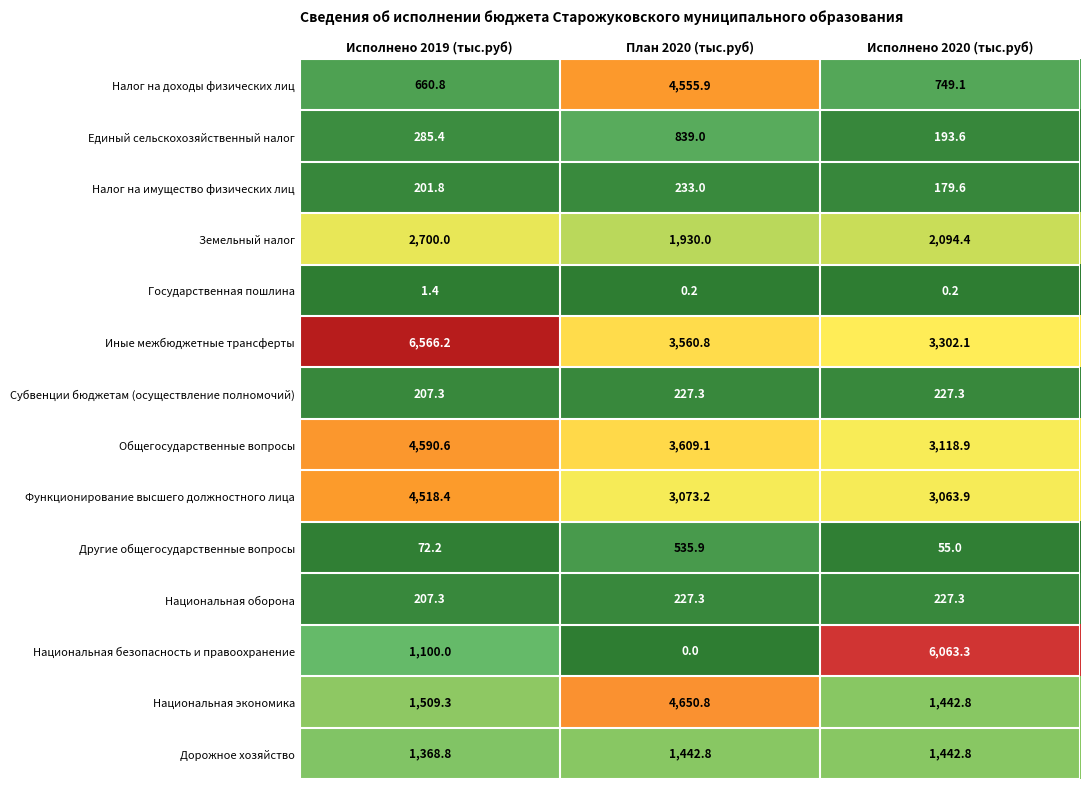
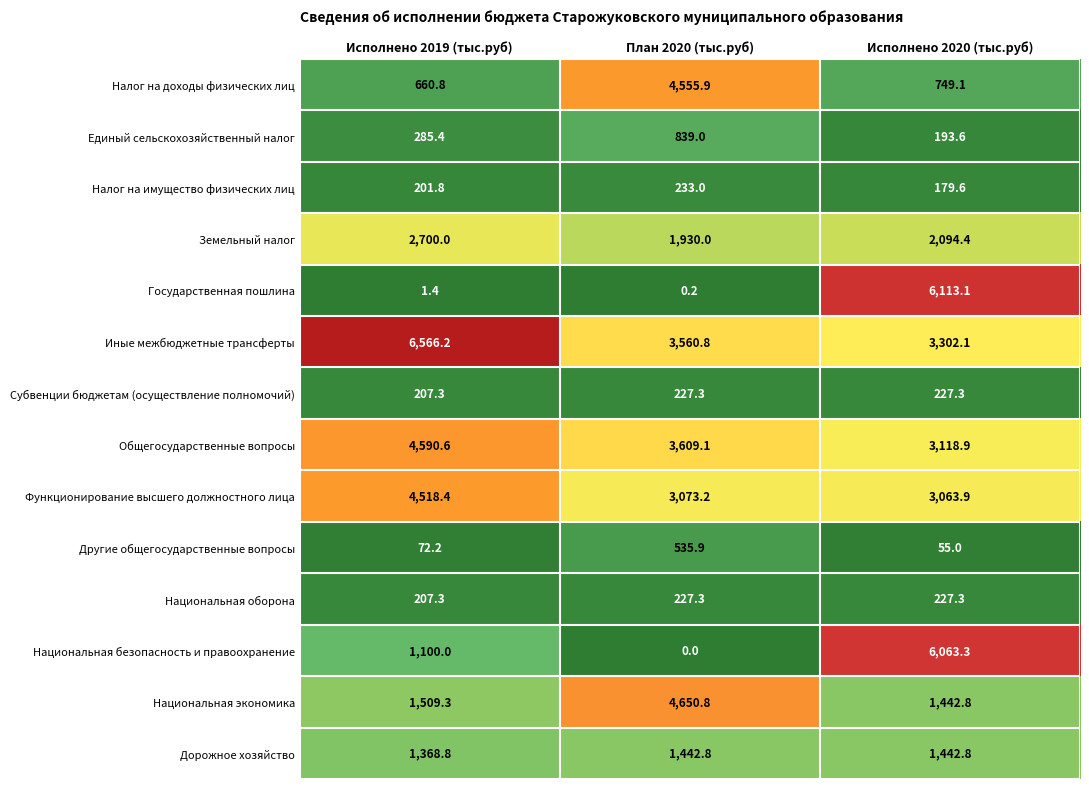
  {
    "Налог на доходы физических лиц": {
      "Исполнено 2019 (тыс.руб)": "660.8",
      "План 2020 (тыс.руб)": "4,555.9",
      "Исполнено 2020 (тыс.руб)": "749.1"
    },
    "Единый сельскохозяйственный налог": {
      "Исполнено 2019 (тыс.руб)": "285.4",
      "План 2020 (тыс.руб)": "839.0",
      "Исполнено 2020 (тыс.руб)": "193.6"
    },
    "Налог на имущество физических лиц": {
      "Исполнено 2019 (тыс.руб)": "201.8",
      "План 2020 (тыс.руб)": "233.0",
      "Исполнено 2020 (тыс.руб)": "179.6"
    },
    "Земельный налог": {
      "Исполнено 2019 (тыс.руб)": "2,700.0",
      "План 2020 (тыс.руб)": "1,930.0",
      "Исполнено 2020 (тыс.руб)": "2,094.4"
    },
    "Государственная пошлина": {
      "Исполнено 2019 (тыс.руб)": "1.4",
      "План 2020 (тыс.руб)": "0.2",
-     "Исполнено 2020 (тыс.руб)": "0.2"
+     "Исполнено 2020 (тыс.руб)": "6,113.1"
    },
    "Иные межбюджетные трансферты": {
      "Исполнено 2019 (тыс.руб)": "6,566.2",
      "План 2020 (тыс.руб)": "3,560.8",
      "Исполнено 2020 (тыс.руб)": "3,302.1"
    },
    "Субвенции бюджетам (осуществление полномочий)": {
      "Исполнено 2019 (тыс.руб)": "207.3",
      "План 2020 (тыс.руб)": "227.3",
      "Исполнено 2020 (тыс.руб)": "227.3"
    },
    "Общегосударственные вопросы": {
      "Исполнено 2019 (тыс.руб)": "4,590.6",
      "План 2020 (тыс.руб)": "3,609.1",
      "Исполнено 2020 (тыс.руб)": "3,118.9"
    },
    "Функционирование высшего должностного лица": {
      "Исполнено 2019 (тыс.руб)": "4,518.4",
      "План 2020 (тыс.руб)": "3,073.2",
      "Исполнено 2020 (тыс.руб)": "3,063.9"
    },
    "Другие общегосударственные вопросы": {
      "Исполнено 2019 (тыс.руб)": "72.2",
      "План 2020 (тыс.руб)": "535.9",
      "Исполнено 2020 (тыс.руб)": "55.0"
    },
    "Национальная оборона": {
      "Исполнено 2019 (тыс.руб)": "207.3",
      "План 2020 (тыс.руб)": "227.3",
      "Исполнено 2020 (тыс.руб)": "227.3"
    },
    "Национальная безопасность и правоохранение": {
      "Исполнено 2019 (тыс.руб)": "1,100.0",
      "План 2020 (тыс.руб)": "0.0",
      "Исполнено 2020 (тыс.руб)": "6,063.3"
    },
    "Национальная экономика": {
      "Исполнено 2019 (тыс.руб)": "1,509.3",
      "План 2020 (тыс.руб)": "4,650.8",
      "Исполнено 2020 (тыс.руб)": "1,442.8"
    },
    "Дорожное хозяйство": {
      "Исполнено 2019 (тыс.руб)": "1,368.8",
      "План 2020 (тыс.руб)": "1,442.8",
      "Исполнено 2020 (тыс.руб)": "1,442.8"
    }
  }
